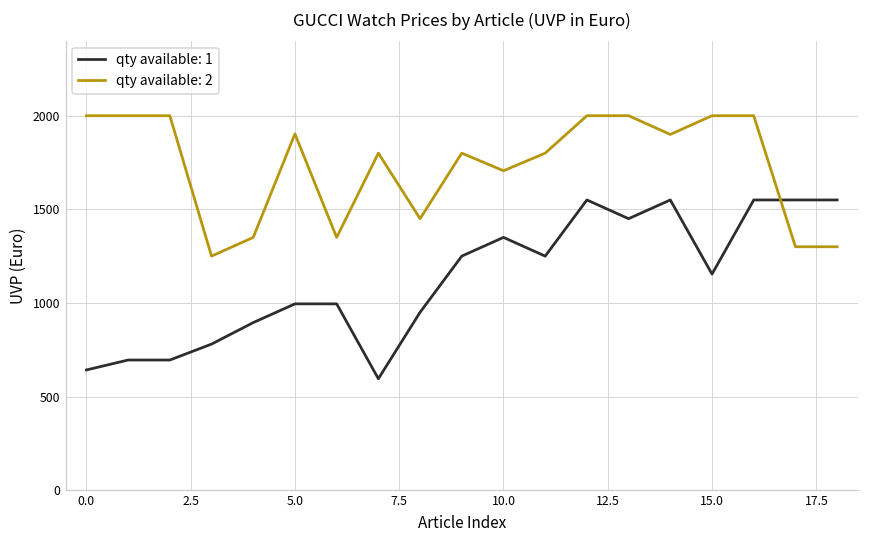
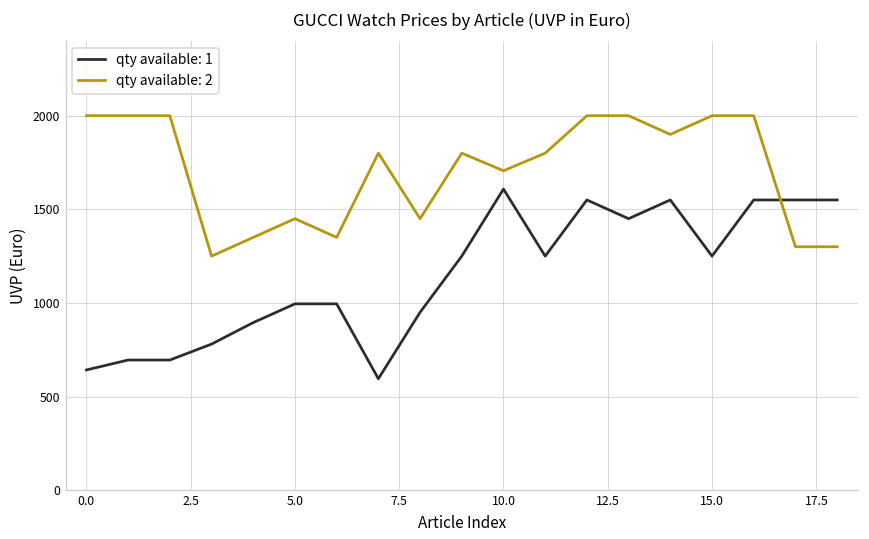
  {
    "qty available: 1": {
      "0.0": 640,
      "5.0": 1000,
-     "10.0": 1350,
-     "15.0": 1150
+     "10.0": 1610,
+     "15.0": 1250
    },
    "qty available: 2": {
      "0.0": 2000,
-     "5.0": 1900,
+     "5.0": 1450,
      "10.0": 1710,
      "15.0": 2000
    }
  }
